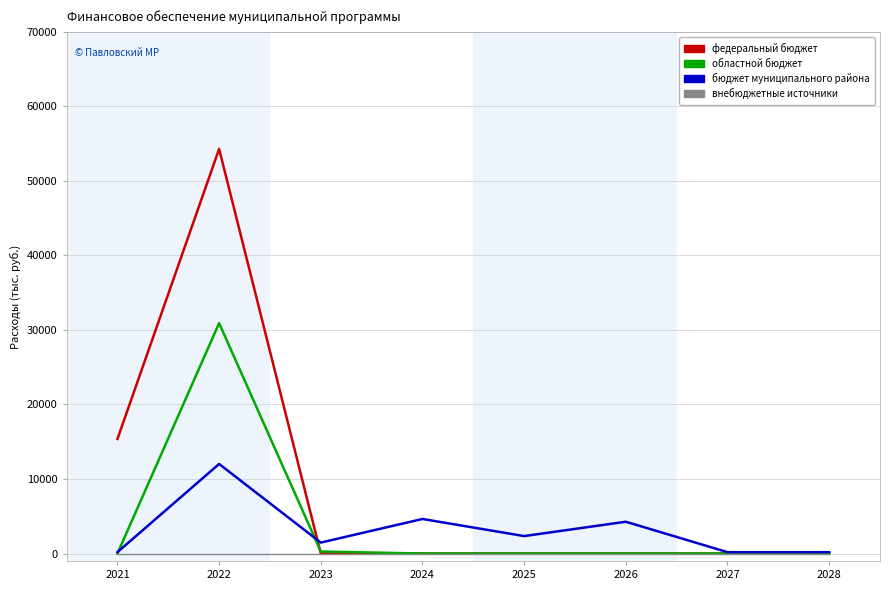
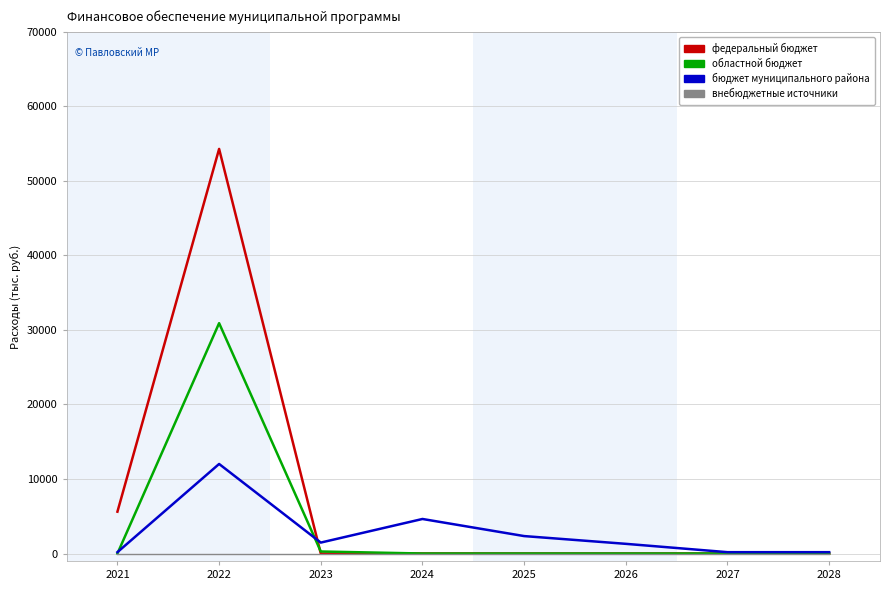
  {
    "федеральный бюджет": {
-     "2021": 15000,
+     "2021": 6000,
      "2022": 54000
    },
    "областной бюджет": {
      "2022": 31000
    },
    "бюджет муниципального района": {
      "2022": 12000,
      "2023": 1000,
      "2024": 5000,
      "2025": 2000,
-     "2026": 4000
+     "2026": 1000
    },
    "внебюджетные источники": {
      "2022": 0
    }
  }
